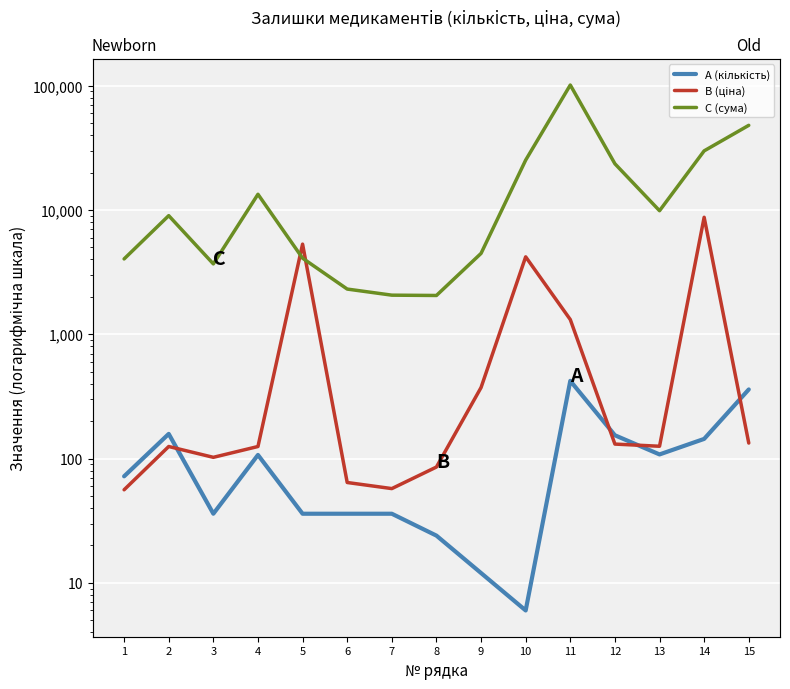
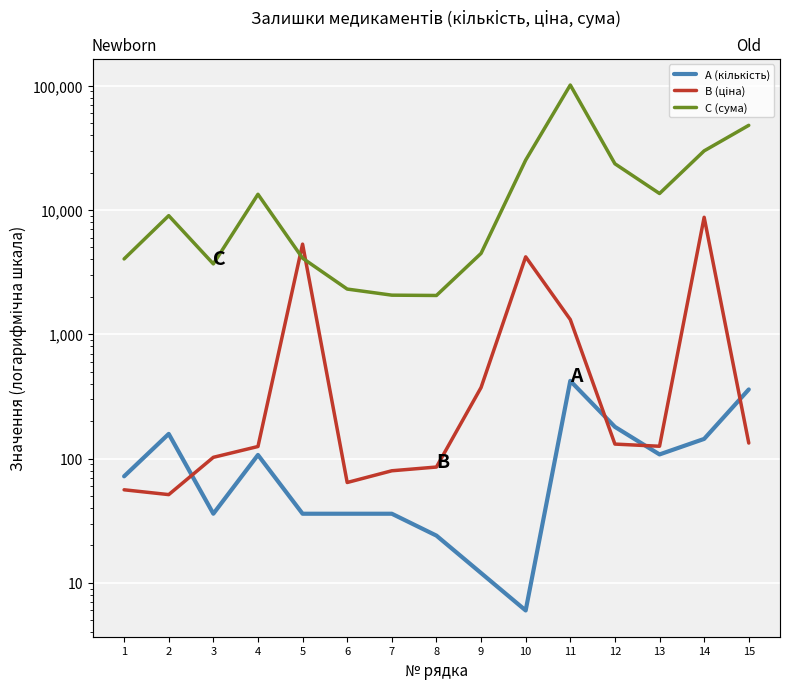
  {
    "A (кількість)": {
      "1": "70",
      "2": "160",
      "3": "36",
      "4": "110",
      "5": "36",
      "6": "36",
      "7": "36",
      "8": "24",
      "9": "12",
      "10": "6",
      "11": "420",
-     "12": "150",
+     "12": "180",
      "13": "110",
      "14": "140",
      "15": "360"
    },
    "B (ціна)": {
      "1": "60",
-     "2": "130",
+     "2": "51",
      "3": "100",
      "4": "130",
      "5": "5,300",
      "6": "60",
-     "7": "60",
+     "7": "80",
      "8": "90",
      "9": "370",
      "10": "4,200",
      "11": "1,300",
      "12": "130",
      "13": "130",
      "14": "9,000",
      "15": "130"
    },
    "C (сума)": {
      "1": "4,000",
      "2": "9,000",
      "3": "3,700",
      "4": "13,000",
      "5": "4,100",
      "6": "2,300",
      "7": "2,100",
      "8": "2,100",
      "9": "4,500",
      "10": "25,000",
      "11": "100,000",
      "12": "24,000",
-     "13": "10,000",
+     "13": "14,000",
      "14": "30,000",
      "15": "48,000"
    }
  }
